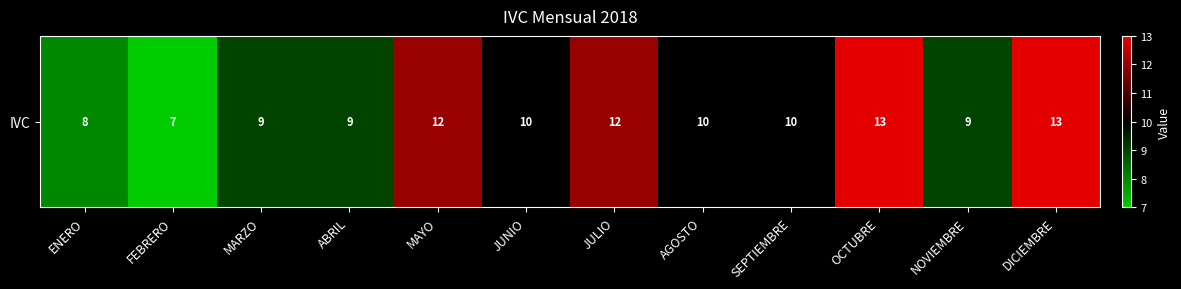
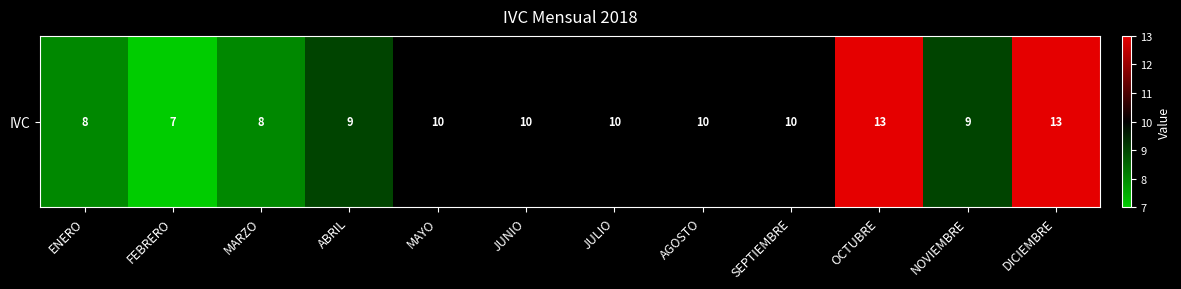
  {
    "IVC": {
      "ENERO": 8,
      "FEBRERO": 7,
-     "MARZO": 9,
+     "MARZO": 8,
      "ABRIL": 9,
-     "MAYO": 12,
+     "MAYO": 10,
      "JUNIO": 10,
-     "JULIO": 12,
+     "JULIO": 10,
      "AGOSTO": 10,
      "SEPTIEMBRE": 10,
      "OCTUBRE": 13,
      "NOVIEMBRE": 9,
      "DICIEMBRE": 13
    }
  }
